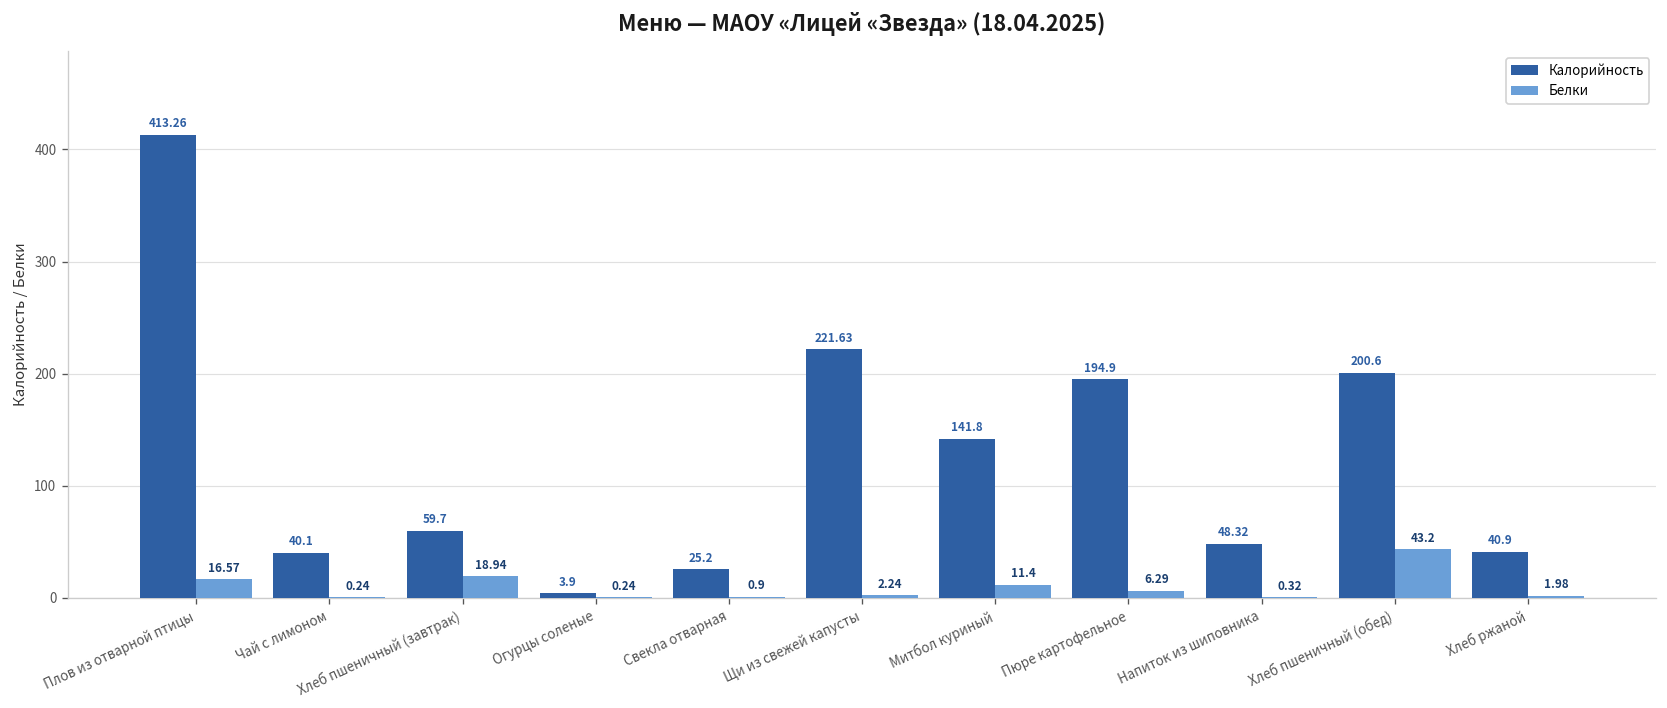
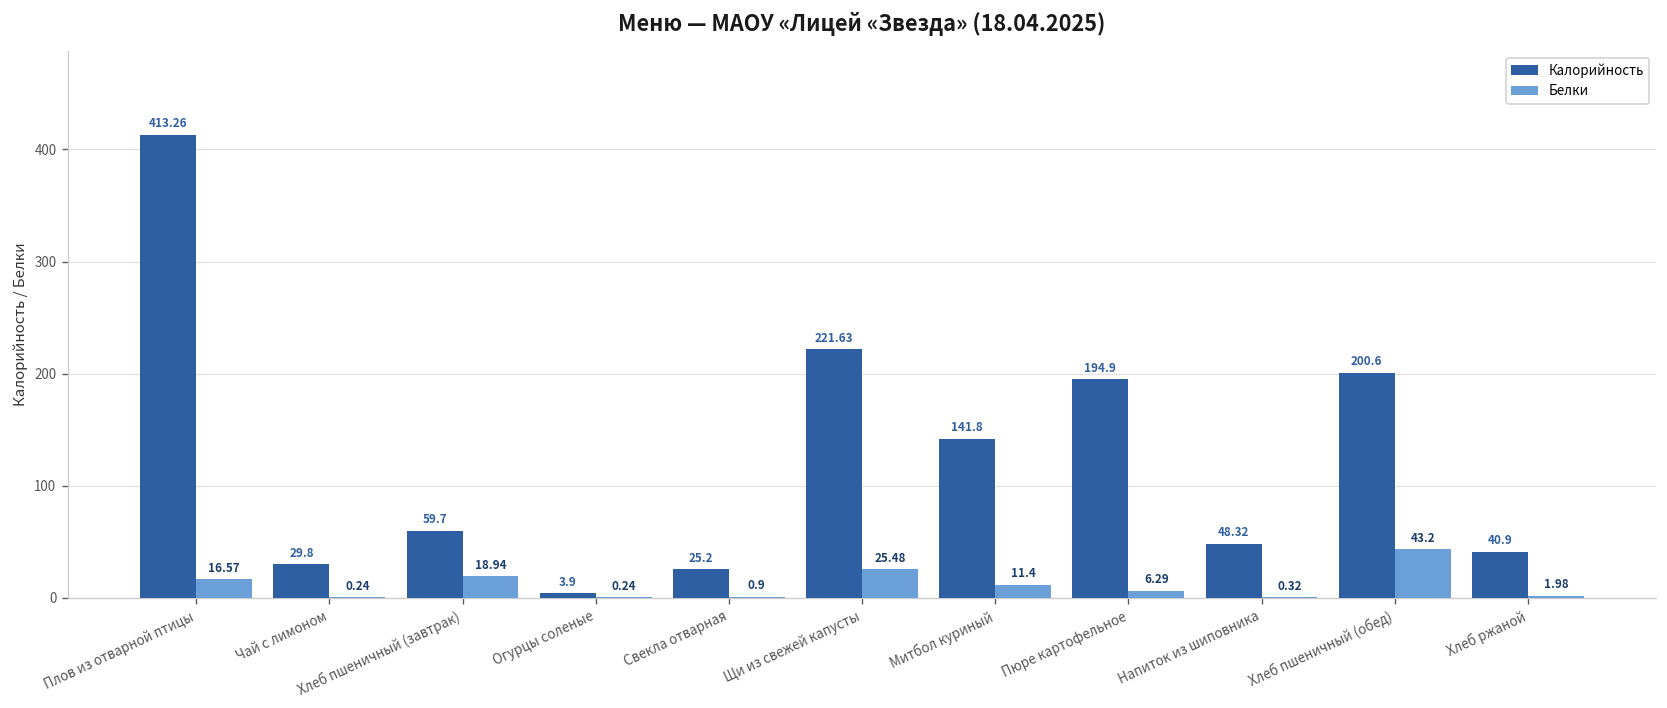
  {
    "Калорийность": {
      "Плов из отварной птицы": 413.26,
-     "Чай с лимоном": 40.1,
+     "Чай с лимоном": 29.8,
      "Хлеб пшеничный (завтрак)": 59.7,
      "Огурцы соленые": 3.9,
      "Свекла отварная": 25.2,
      "Щи из свежей капусты": 221.63,
      "Митбол куриный": 141.8,
      "Пюре картофельное": 194.9,
      "Напиток из шиповника": 48.32,
      "Хлеб пшеничный (обед)": 200.6,
      "Хлеб ржаной": 40.9
    },
    "Белки": {
      "Плов из отварной птицы": 16.57,
      "Чай с лимоном": 0.24,
      "Хлеб пшеничный (завтрак)": 18.94,
      "Огурцы соленые": 0.24,
      "Свекла отварная": 0.9,
-     "Щи из свежей капусты": 2.24,
+     "Щи из свежей капусты": 25.48,
      "Митбол куриный": 11.4,
      "Пюре картофельное": 6.29,
      "Напиток из шиповника": 0.32,
      "Хлеб пшеничный (обед)": 43.2,
      "Хлеб ржаной": 1.98
    }
  }
